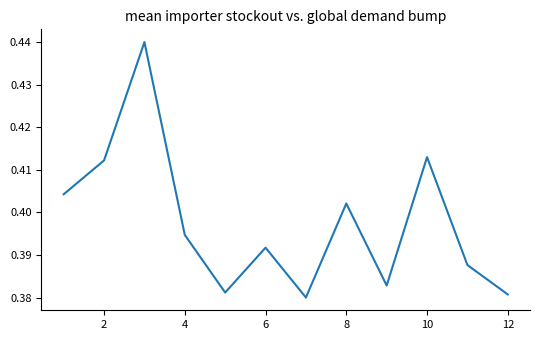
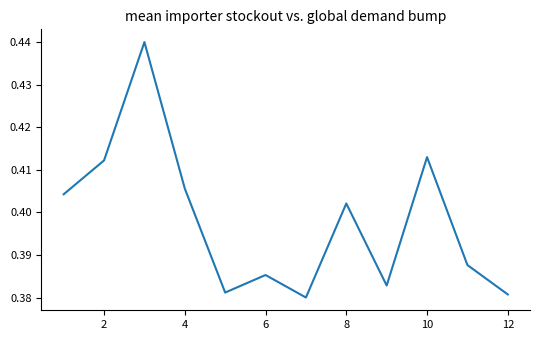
  {
    "2": 0.412,
-   "4": 0.395,
-   "6": 0.392,
+   "4": 0.406,
+   "6": 0.385,
    "8": 0.402,
    "10": 0.413,
    "12": 0.381
  }
